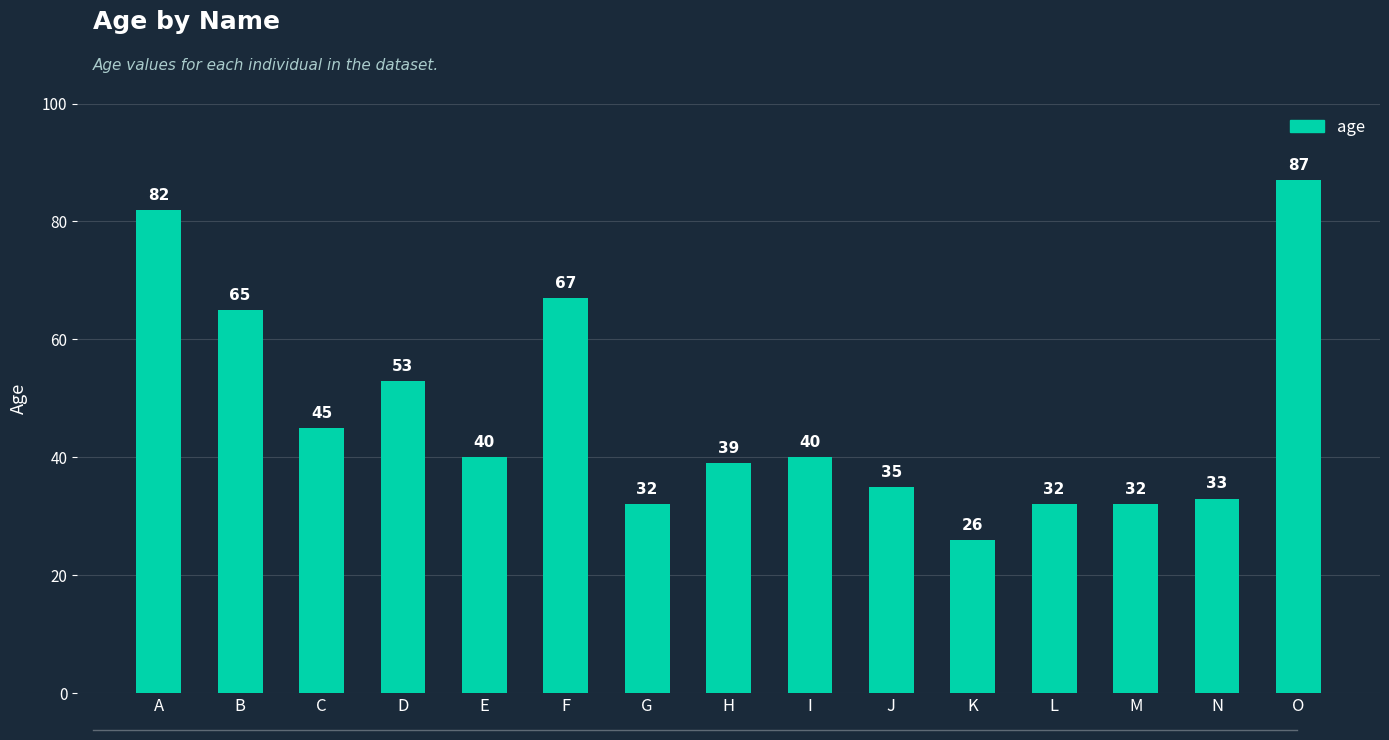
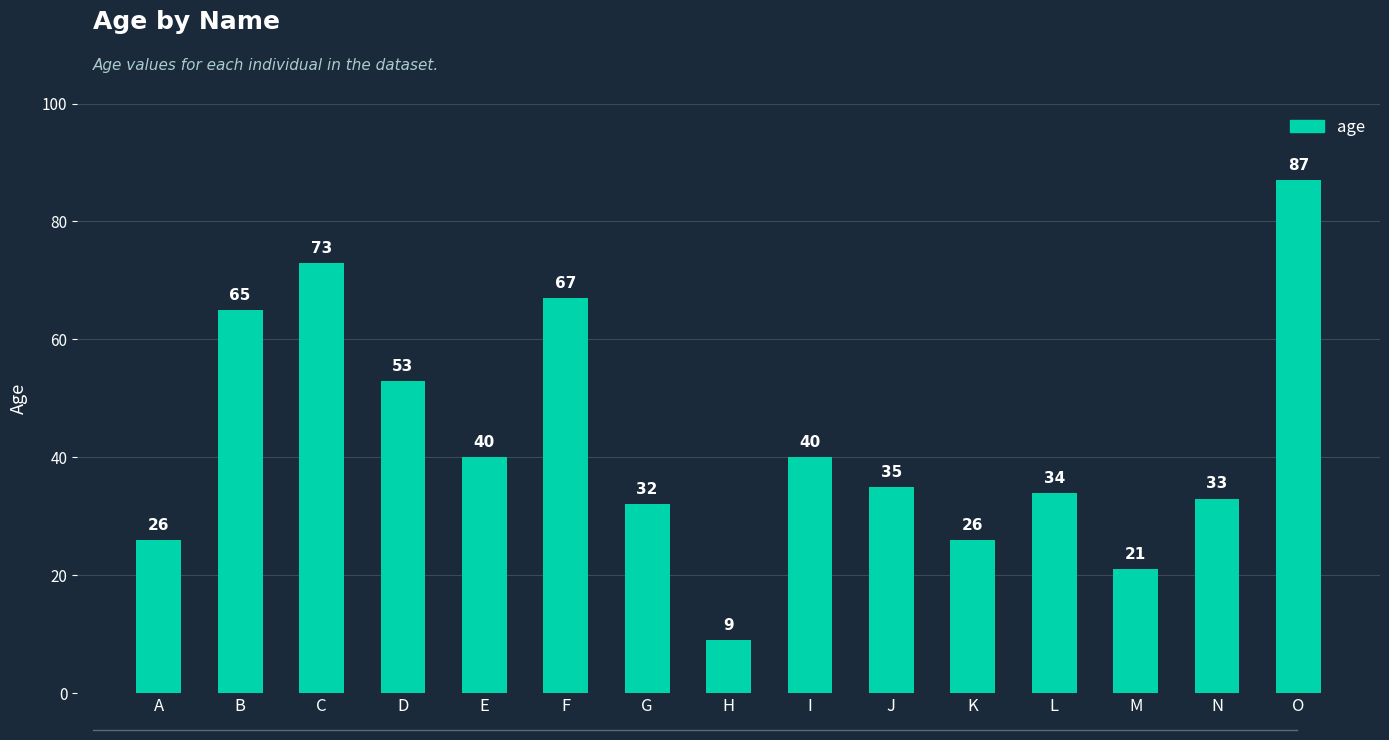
  {
-   "A": 82,
+   "A": 26,
    "B": 65,
-   "C": 45,
+   "C": 73,
    "D": 53,
    "E": 40,
    "F": 67,
    "G": 32,
-   "H": 39,
+   "H": 9,
    "I": 40,
    "J": 35,
    "K": 26,
-   "L": 32,
-   "M": 32,
+   "L": 34,
+   "M": 21,
    "N": 33,
    "O": 87
  }
